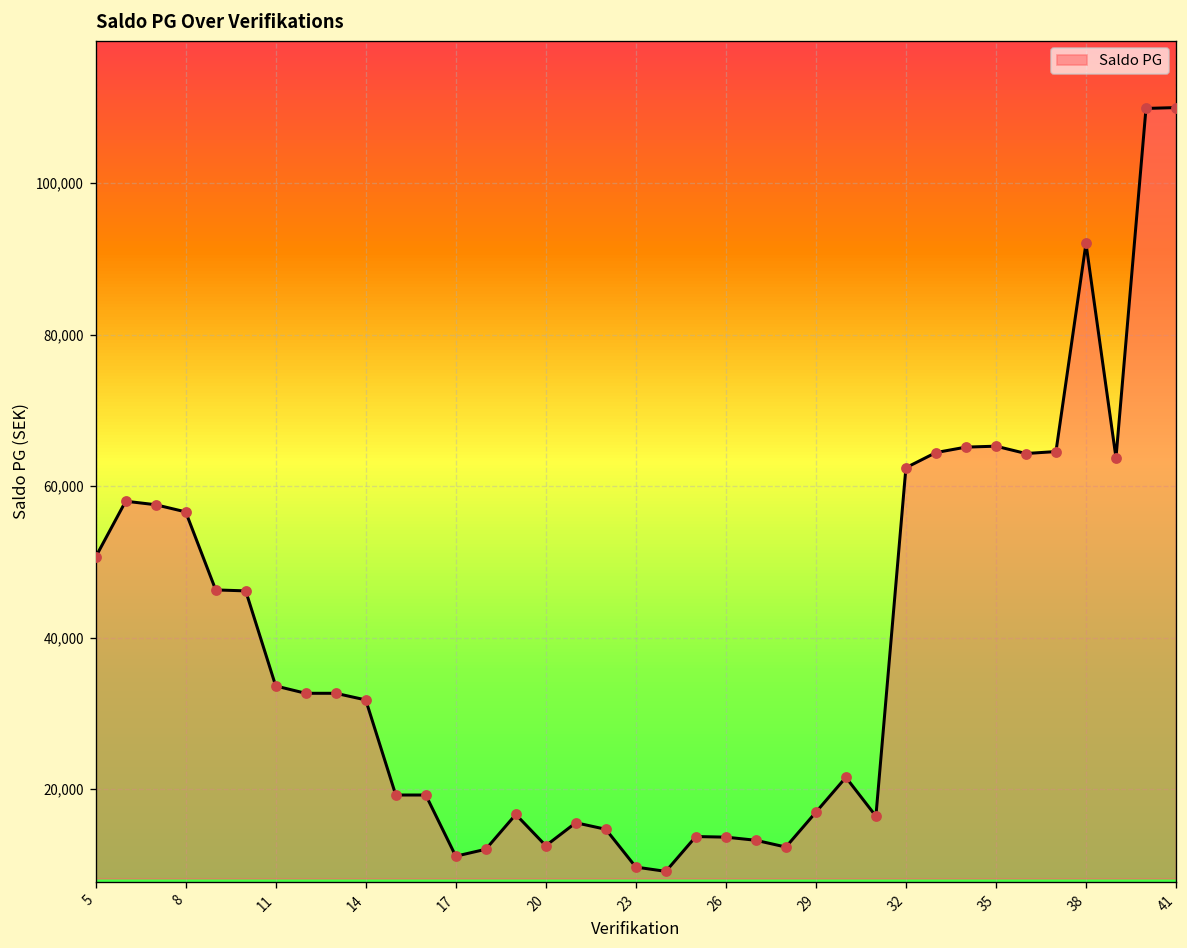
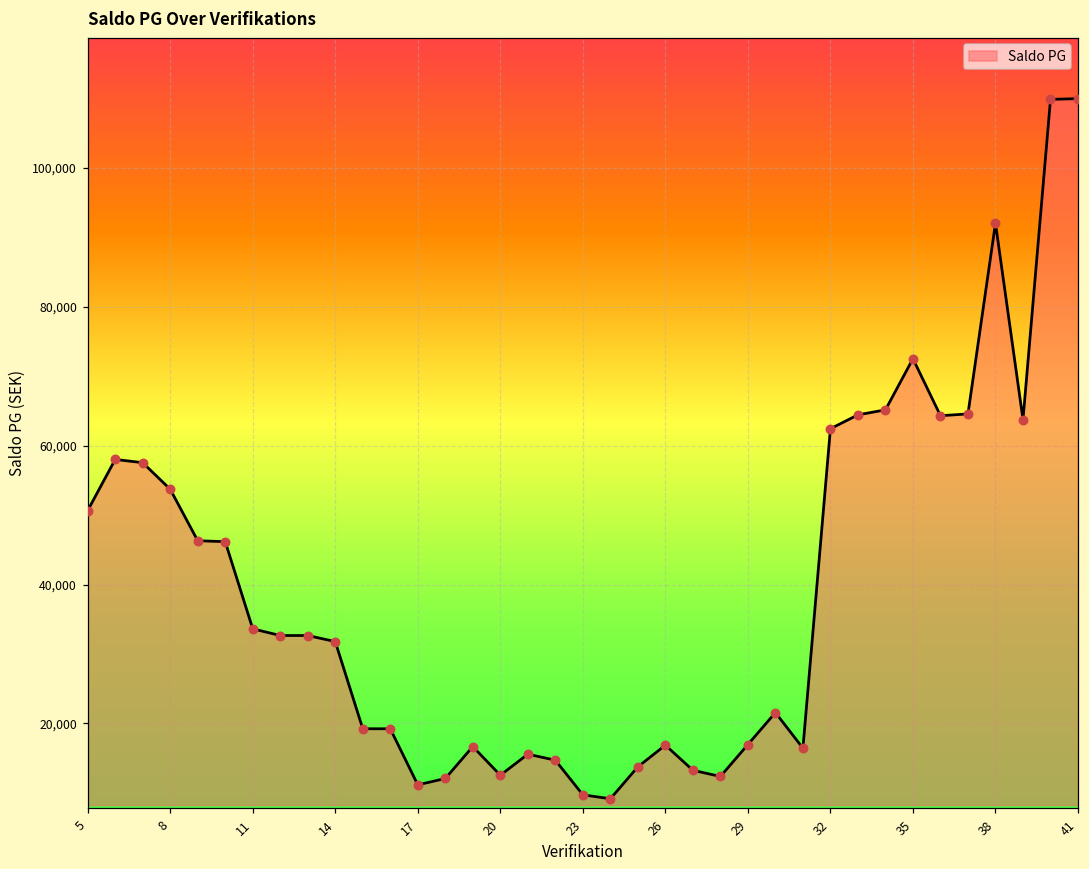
  {
    "5": "51,000",
-   "8": "57,000",
+   "8": "54,000",
    "11": "34,000",
    "14": "32,000",
    "17": "11,000",
    "20": "13,000",
    "23": "10,000",
-   "26": "14,000",
+   "26": "17,000",
    "29": "17,000",
    "32": "62,000",
-   "35": "65,000",
+   "35": "73,000",
    "38": "92,000",
    "41": "110,000"
  }
